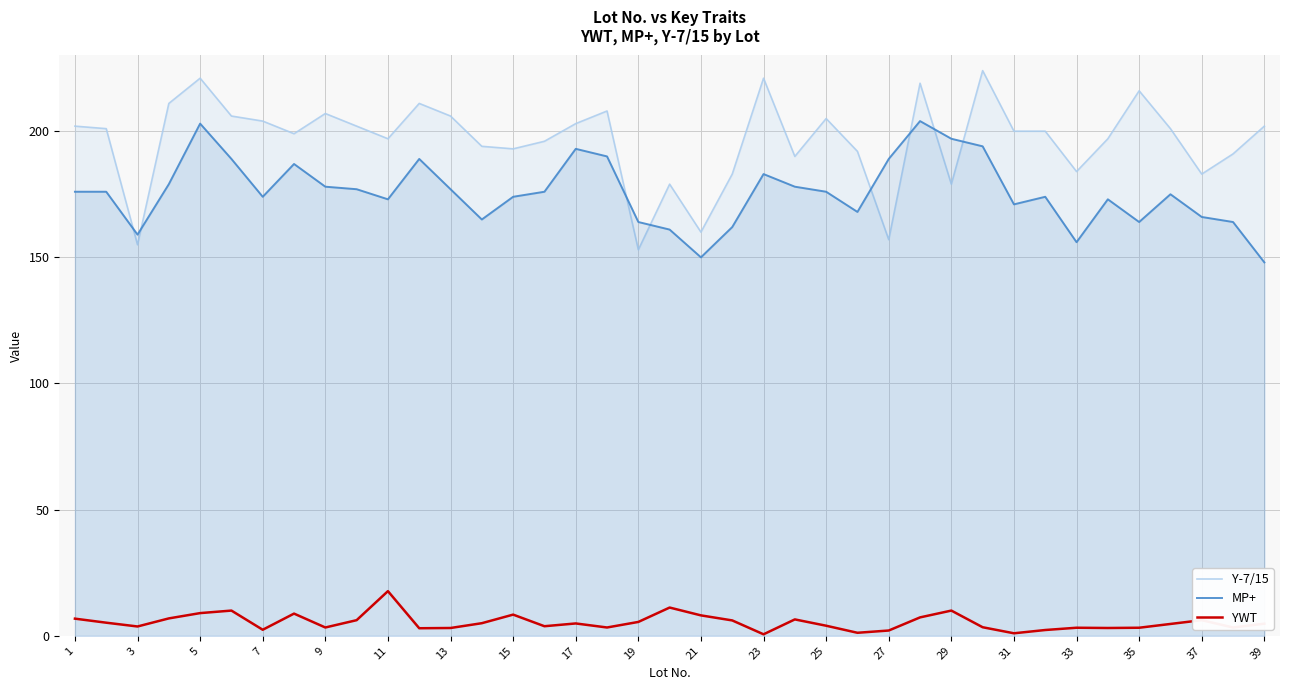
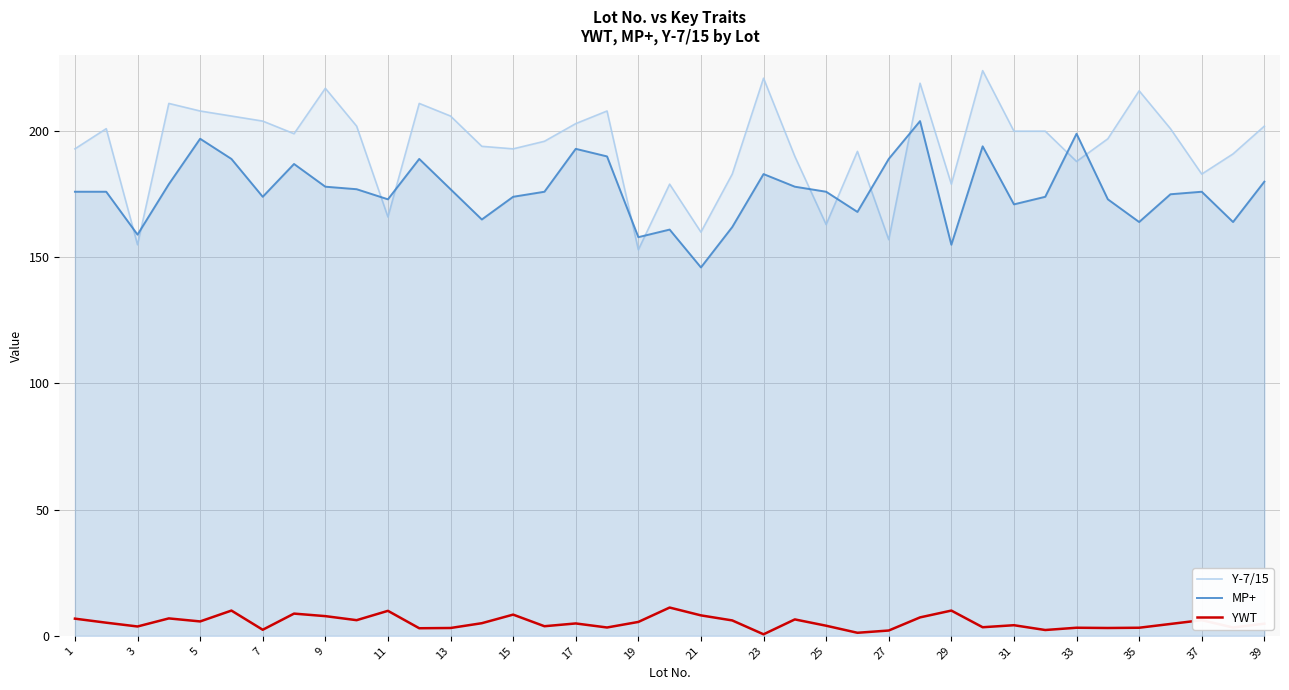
  {
    "Y-7/15": {
-     "1": 202,
+     "1": 193,
      "3": 155,
-     "5": 221,
+     "5": 208,
      "7": 204,
-     "9": 207,
-     "11": 197,
+     "9": 217,
+     "11": 166,
      "13": 206,
      "15": 193,
      "17": 203,
      "19": 153,
      "21": 160,
      "23": 221,
-     "25": 205,
+     "25": 163,
      "27": 157,
      "29": 179,
      "31": 200,
-     "33": 184,
+     "33": 188,
      "35": 216,
      "37": 183,
      "39": 202
    },
    "MP+": {
      "1": 176,
      "3": 159,
-     "5": 203,
+     "5": 197,
      "7": 174,
      "9": 178,
      "11": 173,
      "13": 177,
      "15": 174,
      "17": 193,
-     "19": 164,
-     "21": 150,
+     "19": 158,
+     "21": 146,
      "23": 183,
      "25": 176,
      "27": 189,
-     "29": 197,
+     "29": 155,
      "31": 171,
-     "33": 156,
+     "33": 199,
      "35": 164,
-     "37": 166,
-     "39": 148
+     "37": 176,
+     "39": 180
    },
    "YWT": {
      "1": 7,
      "3": 4,
-     "5": 9,
+     "5": 6,
      "7": 2,
-     "9": 3,
-     "11": 18,
+     "9": 8,
+     "11": 10,
      "13": 3,
      "15": 8,
      "17": 5,
      "19": 6,
      "21": 8,
      "23": 1,
      "25": 4,
      "27": 2,
      "29": 10,
-     "31": 1,
+     "31": 4,
      "33": 3,
      "35": 3
    }
  }
